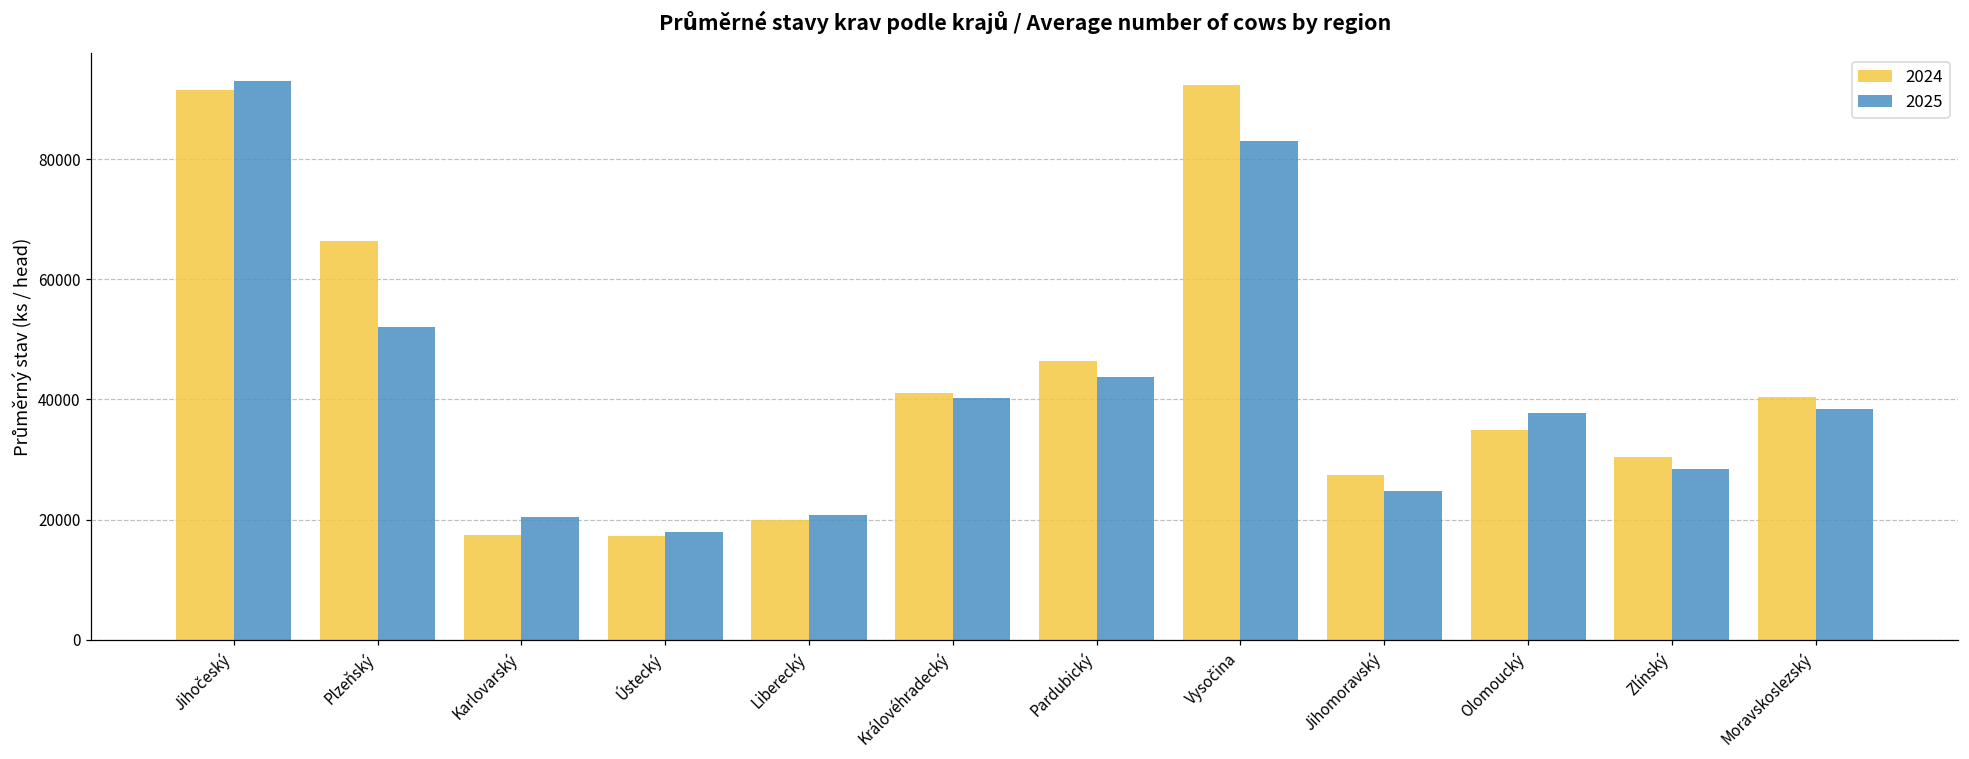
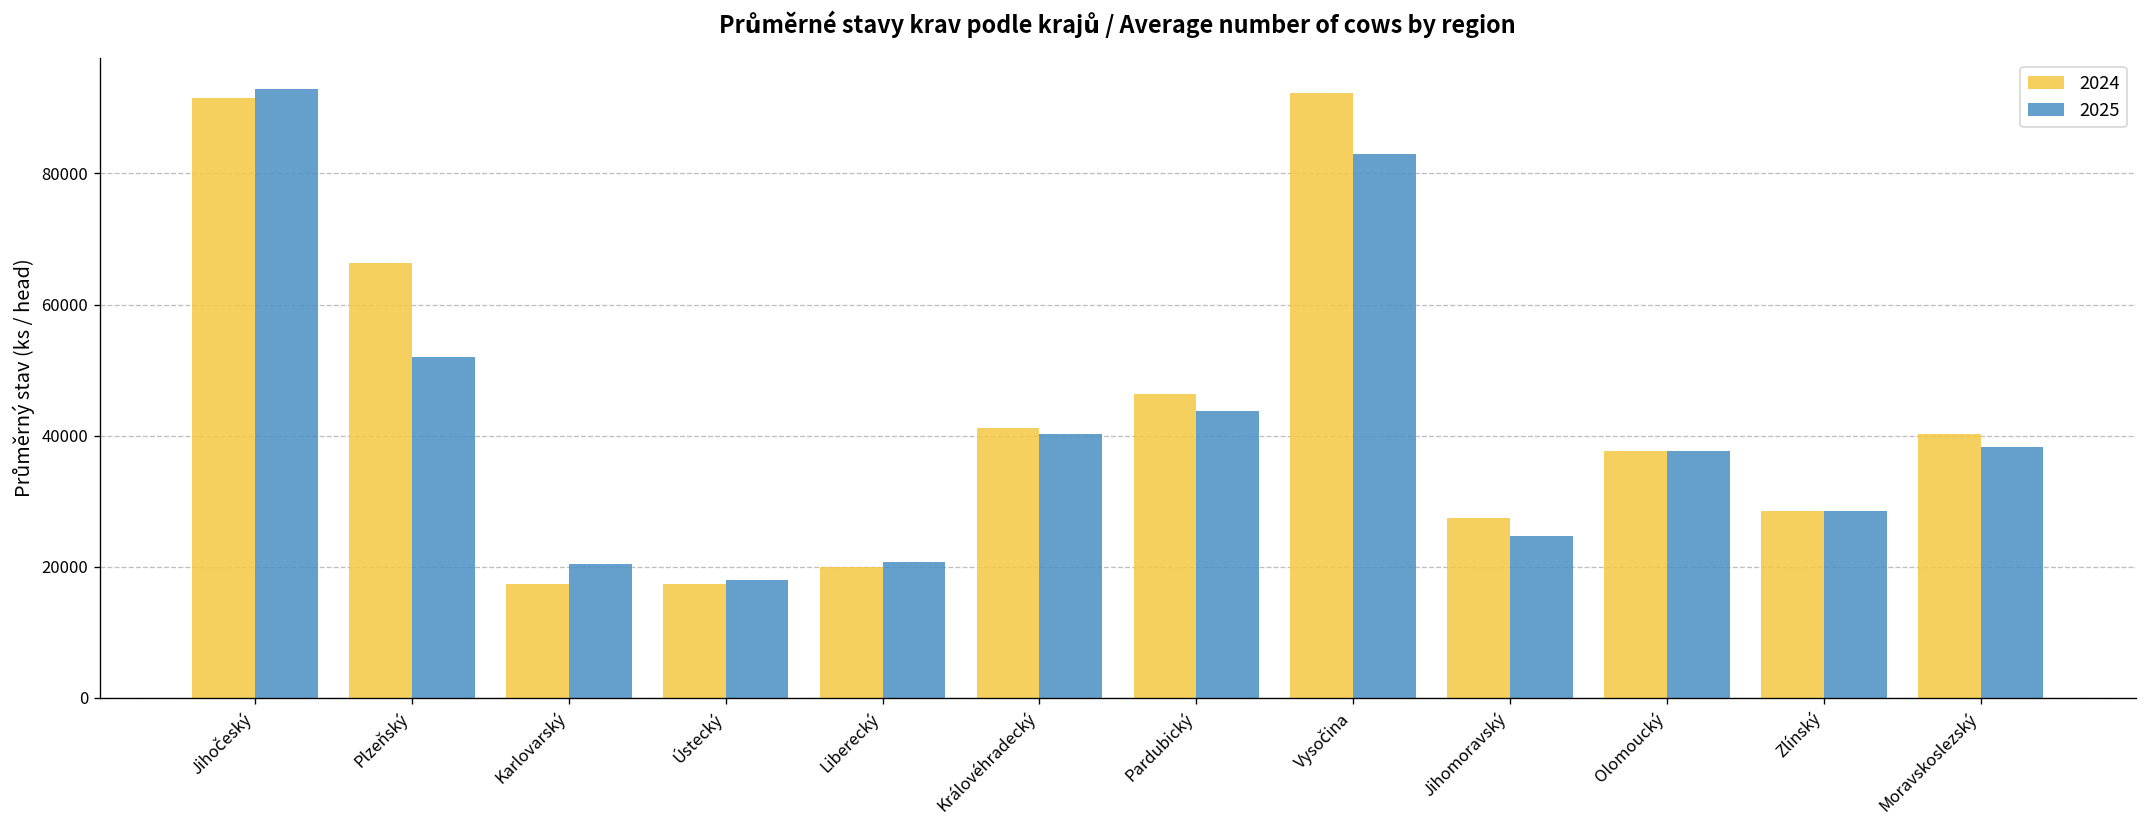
  {
    "2024": {
      "Jihočeský": 91000,
      "Plzeňský": 66000,
      "Karlovarský": 17000,
      "Ústecký": 17000,
      "Liberecký": 20000,
      "Královéhradecký": 41000,
      "Pardubický": 46000,
      "Vysočina": 92000,
      "Jihomoravský": 27000,
-     "Olomoucký": 35000,
-     "Zlínský": 30000,
+     "Olomoucký": 38000,
+     "Zlínský": 29000,
      "Moravskoslezský": 40000
    },
    "2025": {
      "Jihočeský": 93000,
      "Plzeňský": 52000,
      "Karlovarský": 20000,
      "Ústecký": 18000,
      "Liberecký": 21000,
      "Královéhradecký": 40000,
      "Pardubický": 44000,
      "Vysočina": 83000,
      "Jihomoravský": 25000,
      "Olomoucký": 38000,
      "Zlínský": 28000,
      "Moravskoslezský": 38000
    }
  }
